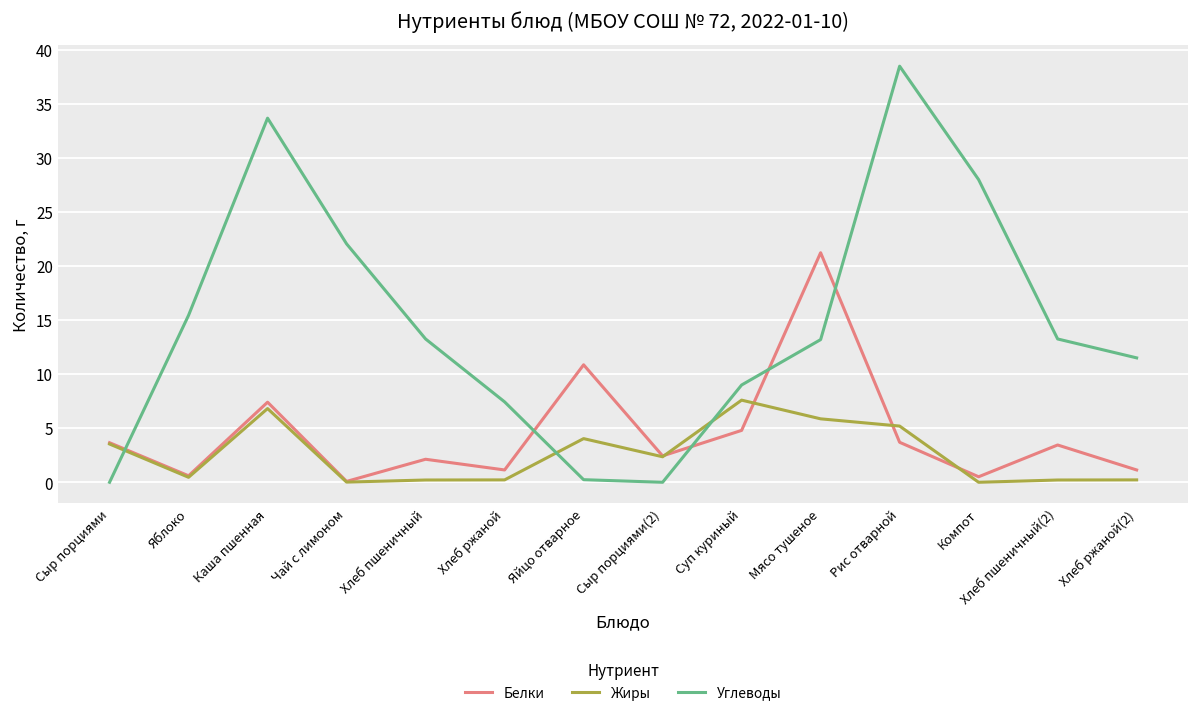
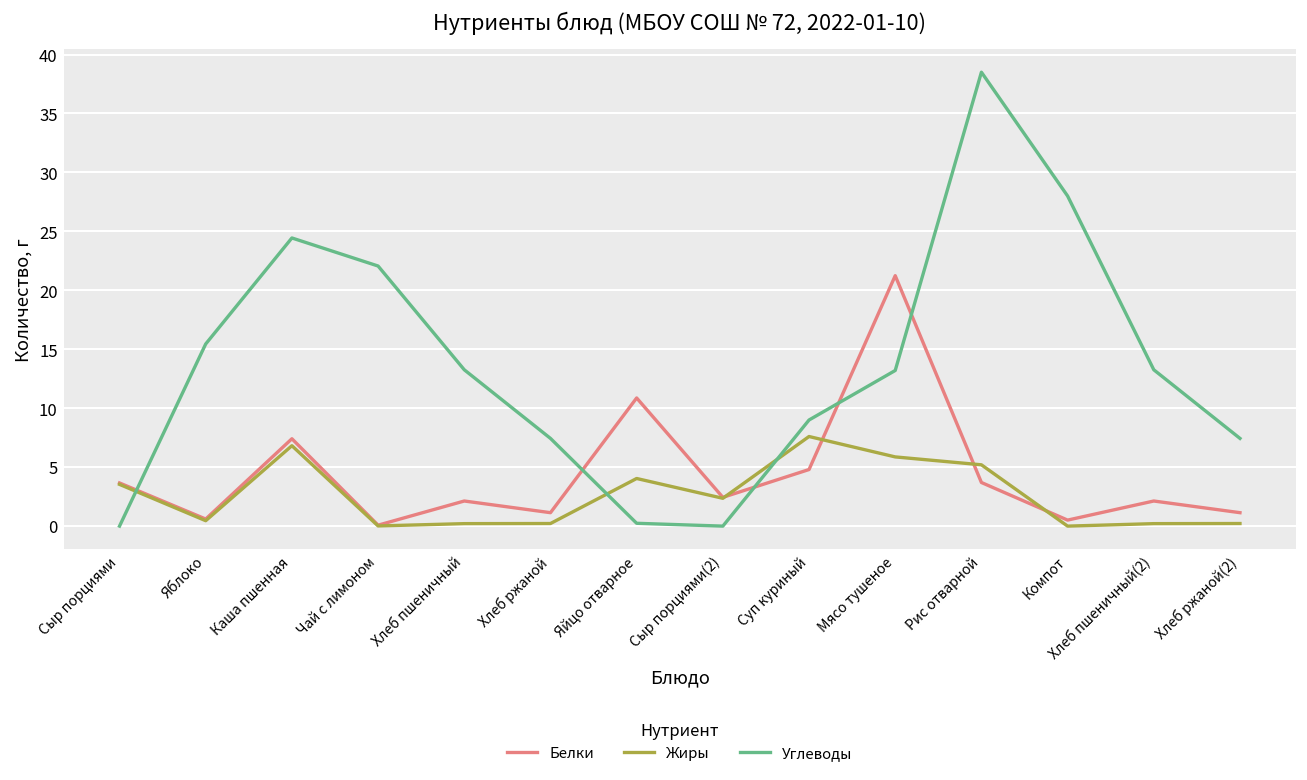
  {
    "Белки": {
      "Каша пшенная": 7,
      "Хлеб пшеничный": 2,
      "Хлеб ржаной": 1,
      "Яйцо отварное": 11,
      "Суп куриный": 5,
      "Мясо тушеное": 21,
      "Рис отварной": 4,
      "Компот": 1,
-     "Хлеб пшеничный(2)": 3,
+     "Хлеб пшеничный(2)": 2,
      "Хлеб ржаной(2)": 1
    },
    "Жиры": {
      "Каша пшенная": 7,
      "Хлеб пшеничный": 0,
      "Хлеб ржаной": 0,
      "Яйцо отварное": 4,
      "Суп куриный": 8,
      "Мясо тушеное": 6,
      "Рис отварной": 5,
      "Компот": 0,
      "Хлеб пшеничный(2)": 0,
      "Хлеб ржаной(2)": 0
    },
    "Углеводы": {
      "Сыр порциями": 0,
      "Яблоко": 15,
-     "Каша пшенная": 34,
+     "Каша пшенная": 24,
      "Чай с лимоном": 22,
      "Хлеб пшеничный": 13,
      "Хлеб ржаной": 7,
      "Яйцо отварное": 0,
      "Сыр порциями(2)": 0,
      "Суп куриный": 9,
      "Мясо тушеное": 13,
      "Рис отварной": 39,
      "Компот": 28,
      "Хлеб пшеничный(2)": 13,
-     "Хлеб ржаной(2)": 12
+     "Хлеб ржаной(2)": 7
    }
  }
